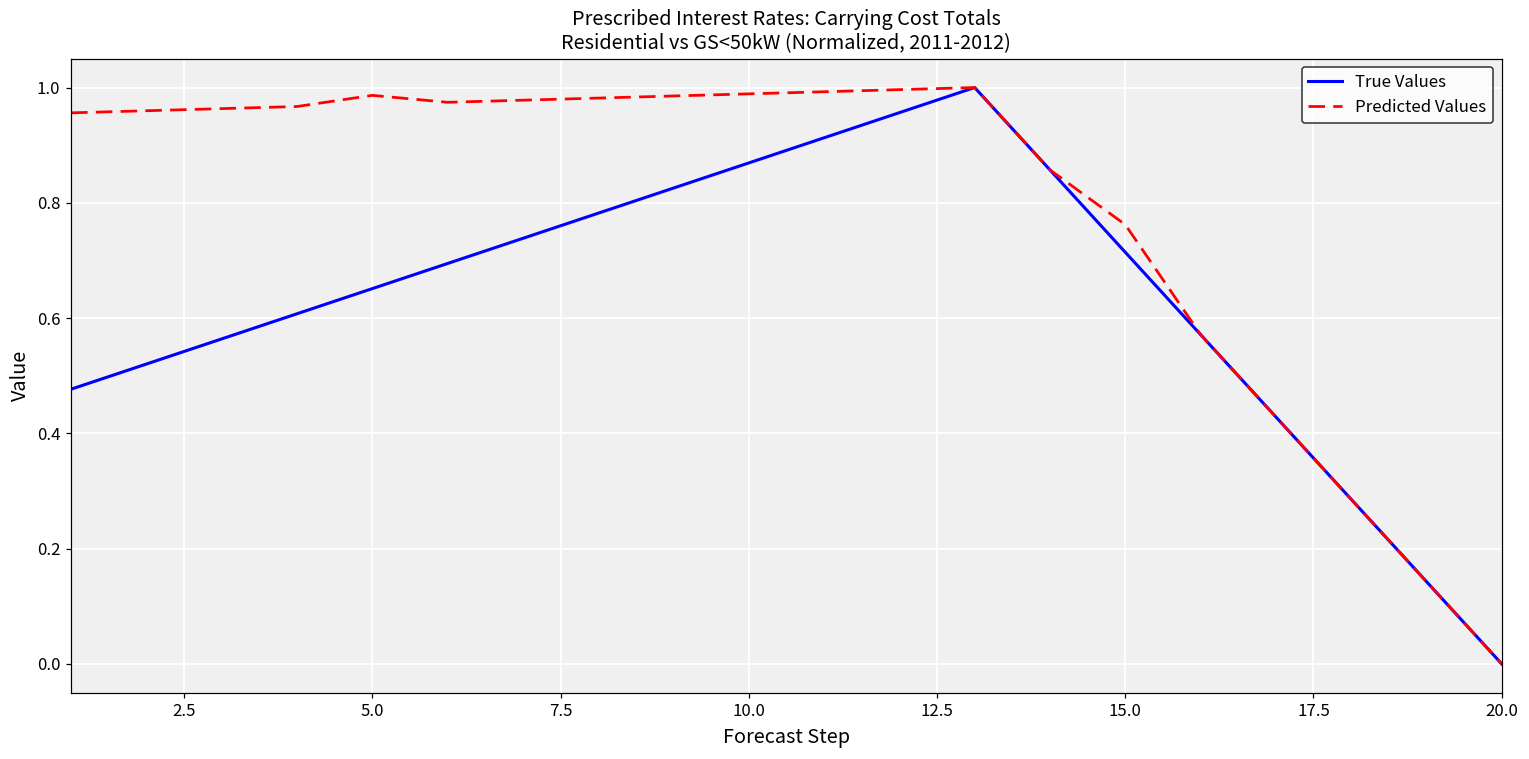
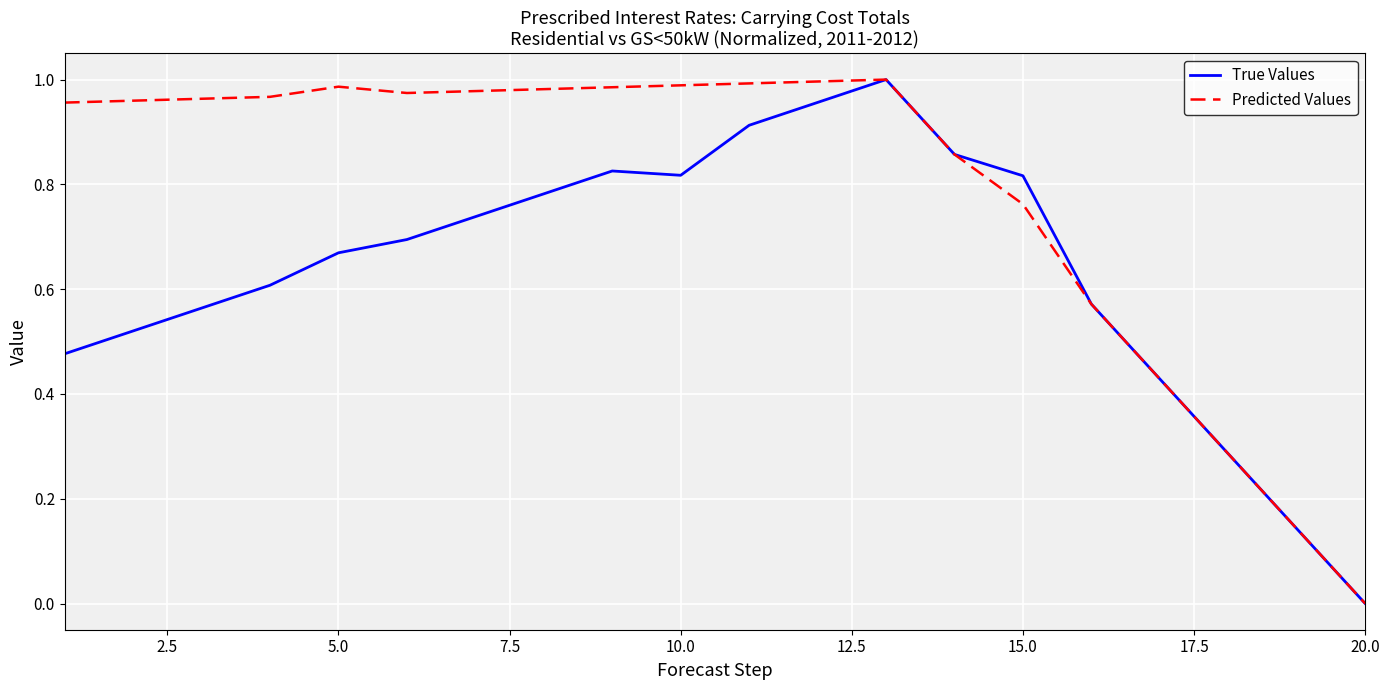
  {
    "True Values": {
-     "5.0": 0.65,
-     "10.0": 0.87,
-     "15.0": 0.71
+     "5.0": 0.67,
+     "10.0": 0.82,
+     "15.0": 0.82
    },
    "Predicted Values": {
      "5.0": 0.99,
      "10.0": 0.99,
      "15.0": 0.76
    }
  }
